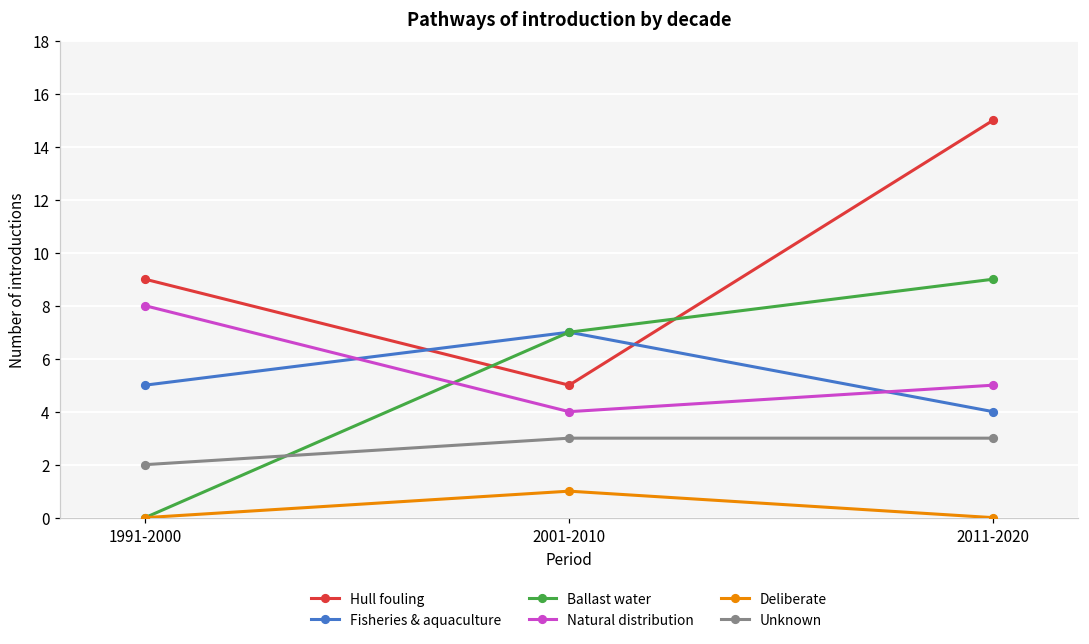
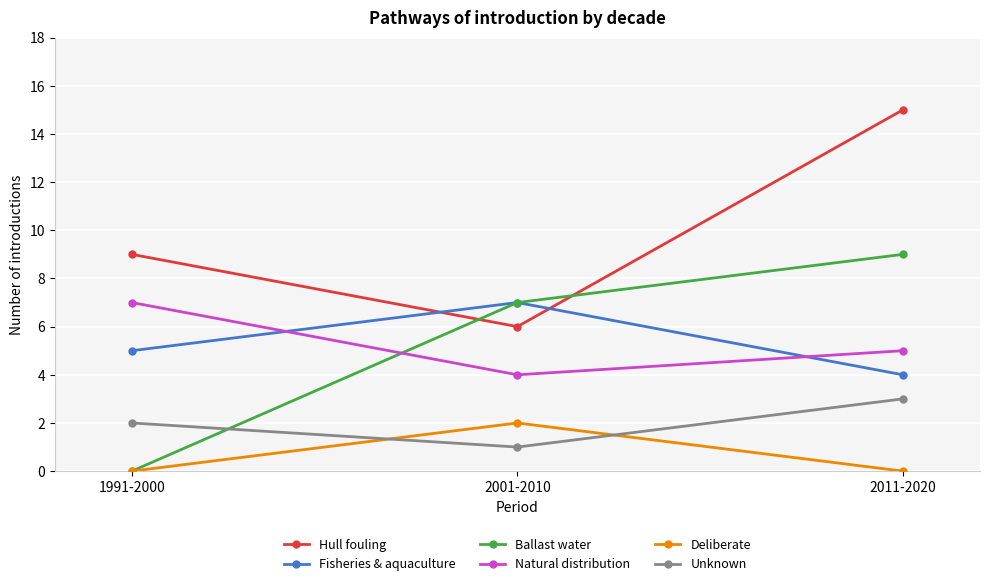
  {
    "Hull fouling": {
      "1991-2000": 9,
-     "2001-2010": 5,
+     "2001-2010": 6,
      "2011-2020": 15
    },
    "Fisheries & aquaculture": {
      "1991-2000": 5,
      "2011-2020": 4
    },
    "Ballast water": {
      "2011-2020": 9
    },
    "Natural distribution": {
-     "1991-2000": 8,
+     "1991-2000": 7,
      "2001-2010": 4,
      "2011-2020": 5
    },
    "Deliberate": {
-     "2001-2010": 1,
+     "2001-2010": 2,
      "2011-2020": 0
    },
    "Unknown": {
      "1991-2000": 2,
-     "2001-2010": 3,
+     "2001-2010": 1,
      "2011-2020": 3
    }
  }
